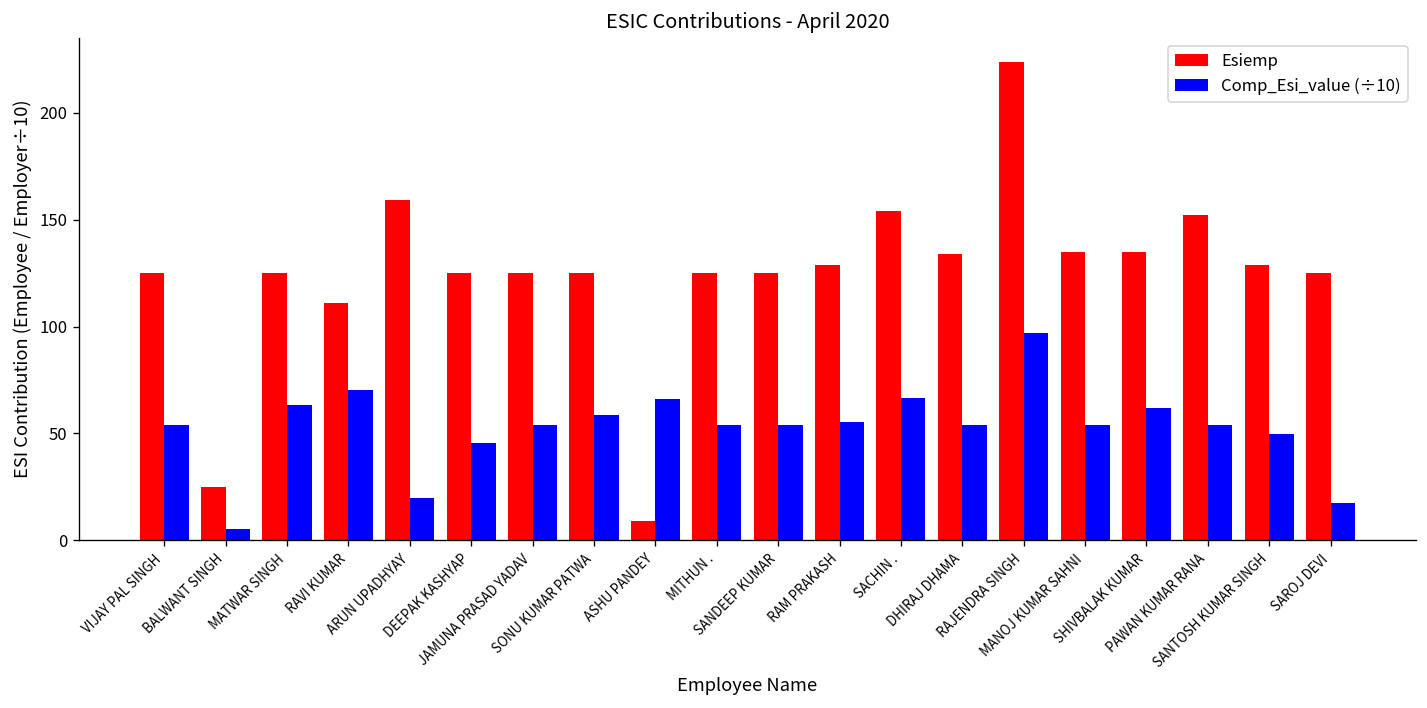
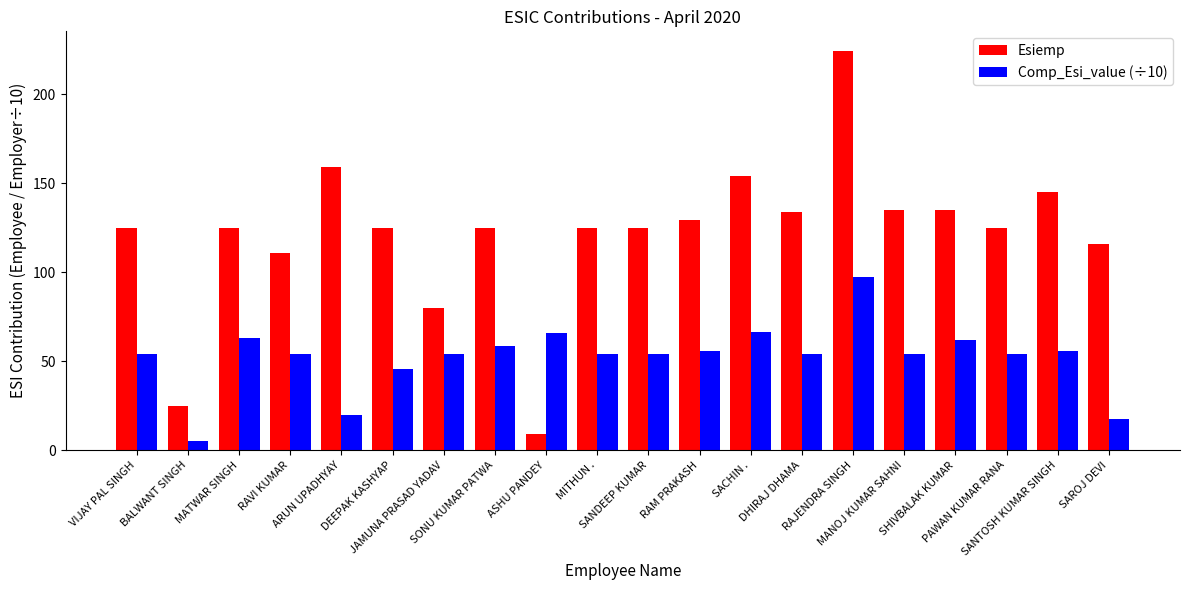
  {
    "Esiemp": {
      "VIJAY PAL SINGH": 125,
      "BALWANT SINGH": 25,
      "MATWAR SINGH": 125,
      "RAVI KUMAR": 111,
      "ARUN UPADHYAY": 159,
      "DEEPAK KASHYAP": 125,
-     "JAMUNA PRASAD YADAV": 125,
+     "JAMUNA PRASAD YADAV": 80,
      "SONU KUMAR PATWA": 125,
      "ASHU PANDEY": 9,
      "MITHUN .": 125,
      "SANDEEP KUMAR": 125,
      "RAM PRAKASH": 129,
      "SACHIN .": 154,
      "DHIRAJ DHAMA": 134,
      "RAJENDRA SINGH": 224,
      "MANOJ KUMAR SAHNI": 135,
      "SHIVBALAK KUMAR": 135,
-     "PAWAN KUMAR RANA": 152,
-     "SANTOSH KUMAR SINGH": 129,
-     "SAROJ DEVI": 125
+     "PAWAN KUMAR RANA": 125,
+     "SANTOSH KUMAR SINGH": 145,
+     "SAROJ DEVI": 116
    },
    "Comp_Esi_value (÷10)": {
      "VIJAY PAL SINGH": 54,
      "BALWANT SINGH": 5,
      "MATWAR SINGH": 63,
-     "RAVI KUMAR": 70,
+     "RAVI KUMAR": 54,
      "ARUN UPADHYAY": 20,
      "DEEPAK KASHYAP": 46,
      "JAMUNA PRASAD YADAV": 54,
      "SONU KUMAR PATWA": 59,
      "ASHU PANDEY": 66,
      "MITHUN .": 54,
      "SANDEEP KUMAR": 54,
      "RAM PRAKASH": 56,
      "SACHIN .": 67,
      "DHIRAJ DHAMA": 54,
      "RAJENDRA SINGH": 97,
      "MANOJ KUMAR SAHNI": 54,
      "SHIVBALAK KUMAR": 62,
      "PAWAN KUMAR RANA": 54,
-     "SANTOSH KUMAR SINGH": 50,
+     "SANTOSH KUMAR SINGH": 56,
      "SAROJ DEVI": 17
    }
  }
